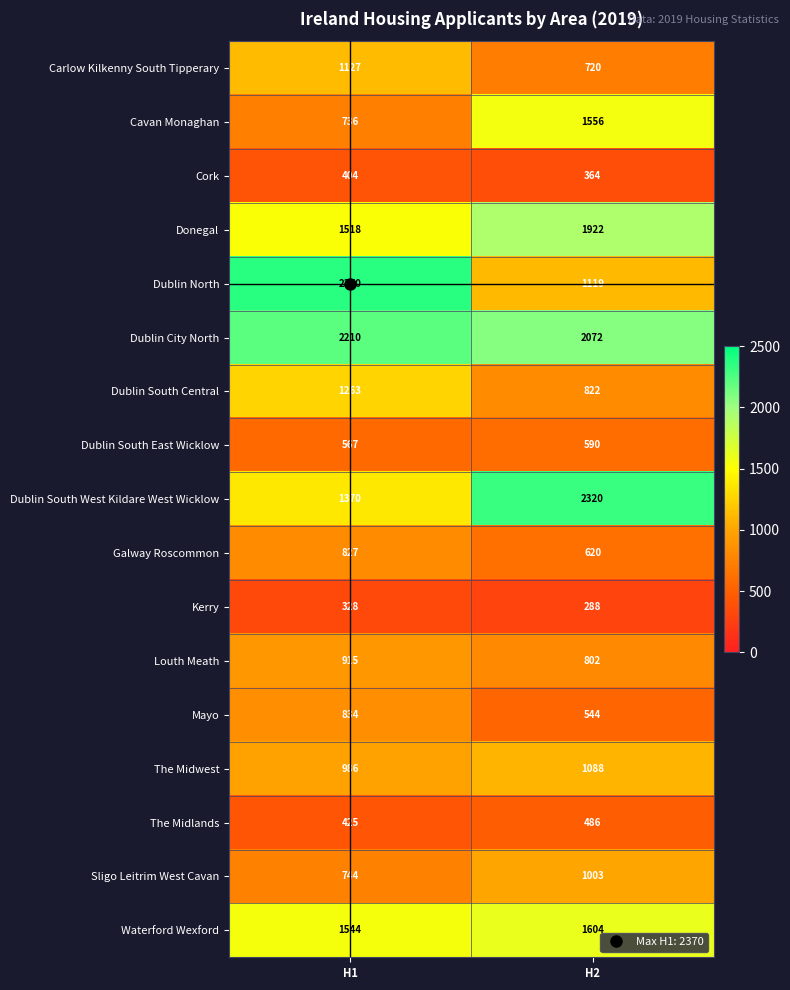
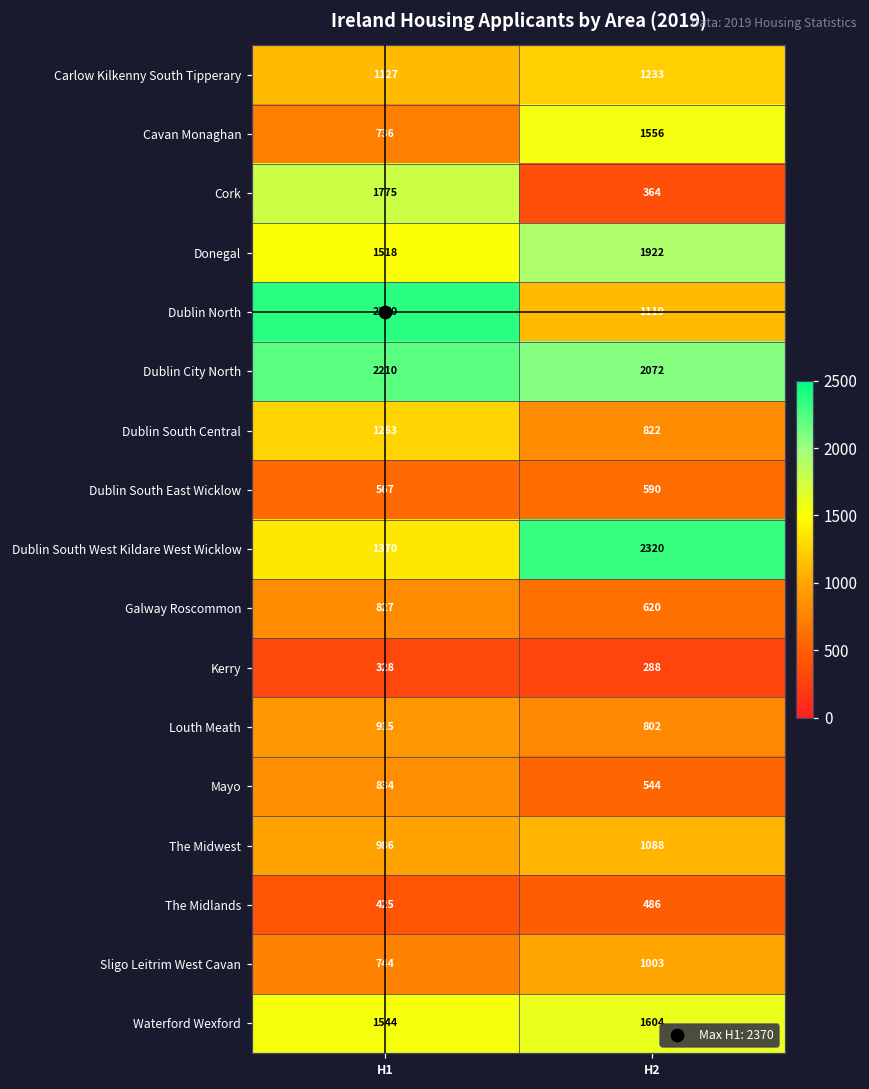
  {
    "Carlow Kilkenny South Tipperary": {
      "H1": 1127,
-     "H2": 720
+     "H2": 1233
    },
    "Cavan Monaghan": {
      "H1": 736,
      "H2": 1556
    },
    "Cork": {
-     "H1": 404,
+     "H1": 1775,
      "H2": 364
    },
    "Donegal": {
      "H1": 1518,
      "H2": 1922
    },
    "Dublin North": {
      "H2": 1119
    },
    "Dublin City North": {
      "H1": 2210,
      "H2": 2072
    },
    "Dublin South Central": {
      "H1": 1263,
      "H2": 822
    },
    "Dublin South East Wicklow": {
      "H1": 567,
      "H2": 590
    },
    "Dublin South West Kildare West Wicklow": {
      "H1": 1370,
      "H2": 2320
    },
    "Galway Roscommon": {
      "H1": 827,
      "H2": 620
    },
    "Kerry": {
      "H1": 328,
      "H2": 288
    },
    "Louth Meath": {
      "H1": 915,
      "H2": 802
    },
    "Mayo": {
      "H1": 834,
      "H2": 544
    },
    "The Midwest": {
      "H1": 986,
      "H2": 1088
    },
    "The Midlands": {
      "H1": 425,
      "H2": 486
    },
    "Sligo Leitrim West Cavan": {
      "H1": 744,
      "H2": 1003
    },
    "Waterford Wexford": {
      "H1": 1544
    }
  }
